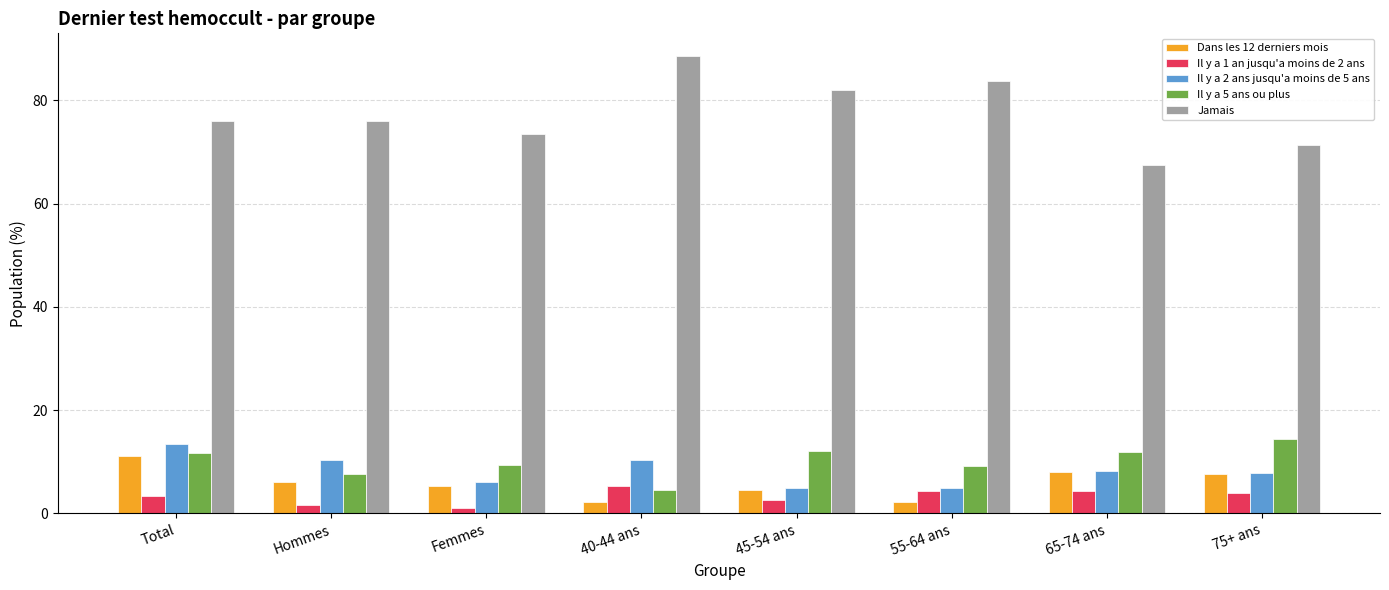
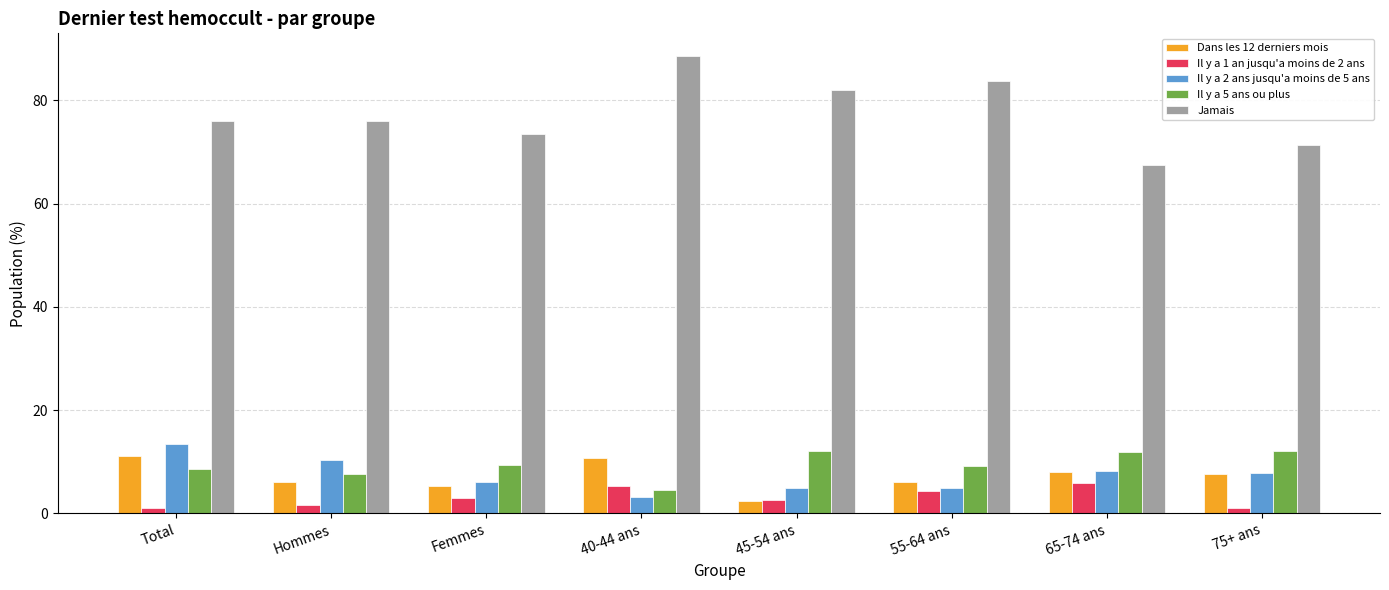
  {
    "Dans les 12 derniers mois": {
      "Total": 11,
      "Hommes": 6,
      "Femmes": 5,
-     "40-44 ans": 2,
-     "45-54 ans": 5,
-     "55-64 ans": 2,
+     "40-44 ans": 11,
+     "45-54 ans": 2,
+     "55-64 ans": 6,
      "65-74 ans": 8,
      "75+ ans": 8
    },
    "Il y a 1 an jusqu'a moins de 2 ans": {
-     "Total": 3,
+     "Total": 1,
      "Hommes": 2,
-     "Femmes": 1,
+     "Femmes": 3,
      "40-44 ans": 5,
      "45-54 ans": 3,
      "55-64 ans": 4,
-     "65-74 ans": 4,
-     "75+ ans": 4
+     "65-74 ans": 6,
+     "75+ ans": 1
    },
    "Il y a 2 ans jusqu'a moins de 5 ans": {
      "Total": 14,
      "Hommes": 10,
      "Femmes": 6,
-     "40-44 ans": 10,
+     "40-44 ans": 3,
      "45-54 ans": 5,
      "55-64 ans": 5,
      "65-74 ans": 8,
      "75+ ans": 8
    },
    "Il y a 5 ans ou plus": {
-     "Total": 12,
+     "Total": 9,
      "Hommes": 8,
      "Femmes": 9,
      "40-44 ans": 5,
      "45-54 ans": 12,
      "55-64 ans": 9,
      "65-74 ans": 12,
-     "75+ ans": 14
+     "75+ ans": 12
    },
    "Jamais": {
      "Total": 76,
      "Hommes": 76,
      "Femmes": 73,
      "40-44 ans": 89,
      "45-54 ans": 82,
      "55-64 ans": 84,
      "65-74 ans": 68,
      "75+ ans": 71
    }
  }
